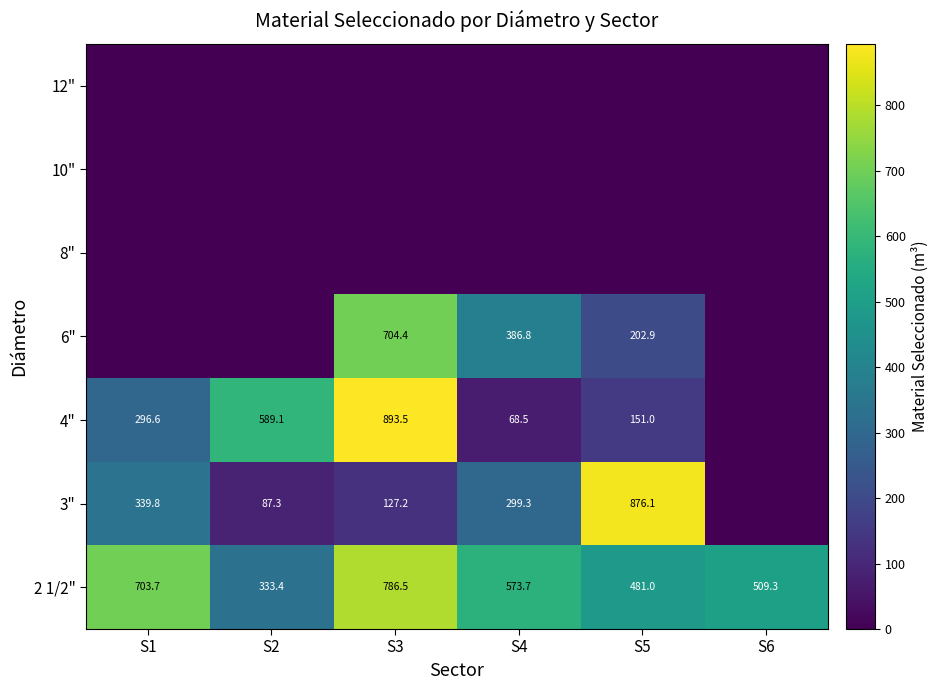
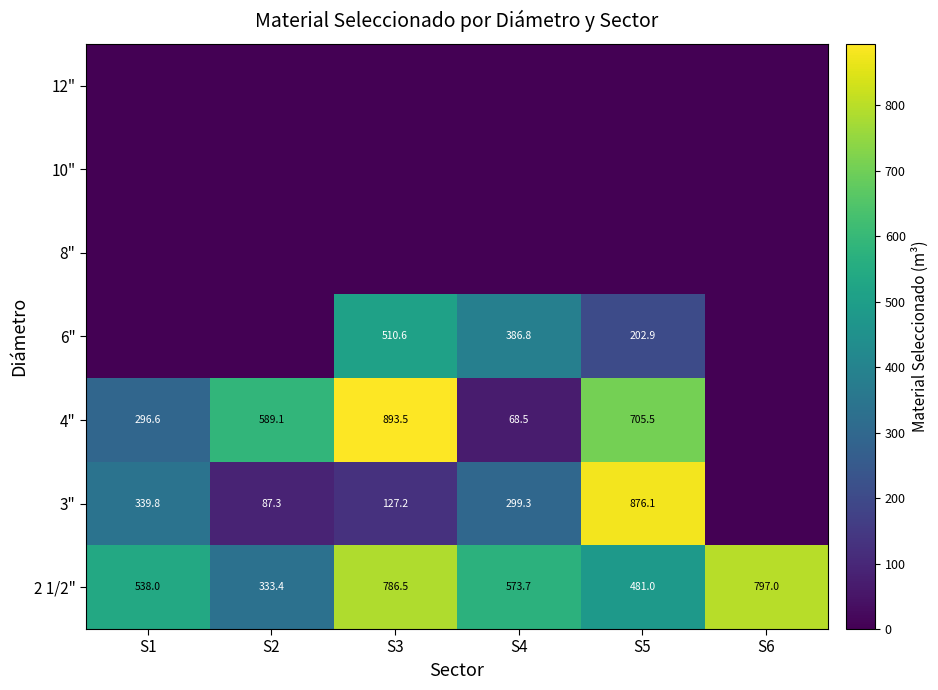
  {
    "6\"": {
-     "S3": 704.4,
+     "S3": 510.6,
      "S4": 386.8,
      "S5": 202.9
    },
    "4\"": {
      "S1": 296.6,
      "S2": 589.1,
      "S3": 893.5,
      "S4": 68.5,
-     "S5": 151.0
+     "S5": 705.5
    },
    "3\"": {
      "S1": 339.8,
      "S2": 87.3,
      "S3": 127.2,
      "S4": 299.3,
      "S5": 876.1
    },
    "2 1/2\"": {
-     "S1": 703.7,
+     "S1": 538.0,
      "S2": 333.4,
      "S3": 786.5,
      "S4": 573.7,
      "S5": 481.0,
-     "S6": 509.3
+     "S6": 797.0
    }
  }
